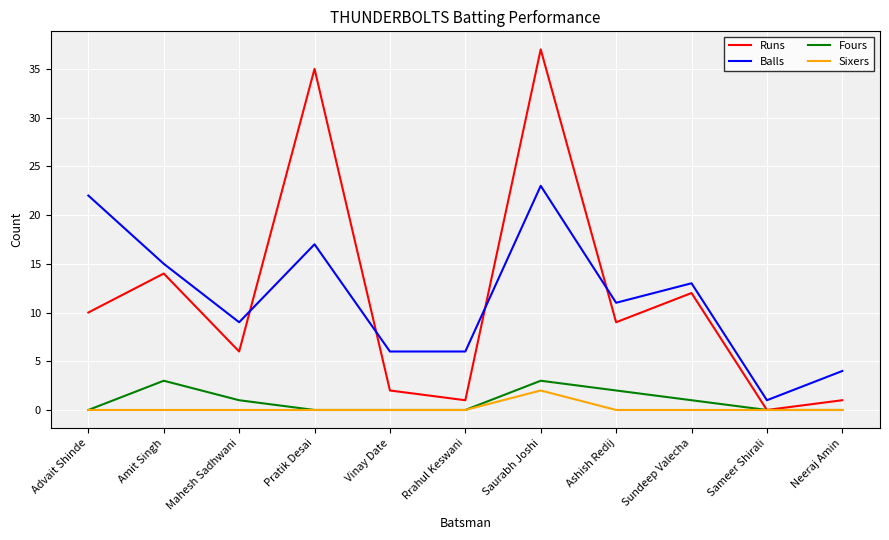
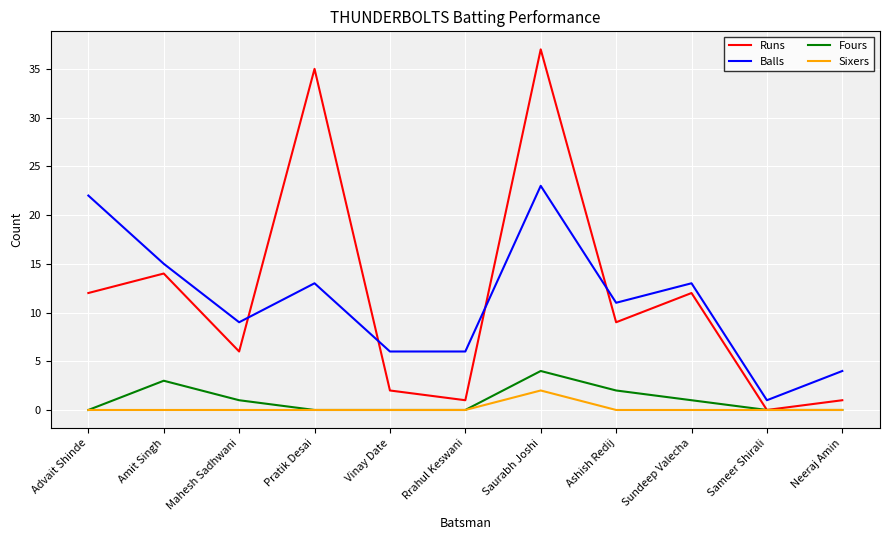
  {
    "Runs": {
-     "Advait Shinde": 10,
+     "Advait Shinde": 12,
      "Amit Singh": 14,
      "Mahesh Sadhwani": 6,
      "Pratik Desai": 35,
      "Vinay Date": 2,
      "Rrahul Keswani": 1,
      "Saurabh Joshi": 37,
      "Ashish Redij": 9,
      "Sundeep Valecha": 12,
      "Neeraj Amin": 1
    },
    "Balls": {
      "Advait Shinde": 22,
      "Amit Singh": 15,
      "Mahesh Sadhwani": 9,
-     "Pratik Desai": 17,
+     "Pratik Desai": 13,
      "Vinay Date": 6,
      "Rrahul Keswani": 6,
      "Saurabh Joshi": 23,
      "Ashish Redij": 11,
      "Sundeep Valecha": 13,
      "Sameer Shirali": 1,
      "Neeraj Amin": 4
    },
    "Fours": {
      "Amit Singh": 3,
      "Mahesh Sadhwani": 1,
-     "Saurabh Joshi": 3,
+     "Saurabh Joshi": 4,
      "Ashish Redij": 2,
      "Sundeep Valecha": 1
    },
    "Sixers": {
      "Amit Singh": 0,
      "Mahesh Sadhwani": 0,
      "Saurabh Joshi": 2,
      "Ashish Redij": 0,
      "Sundeep Valecha": 0
    }
  }
